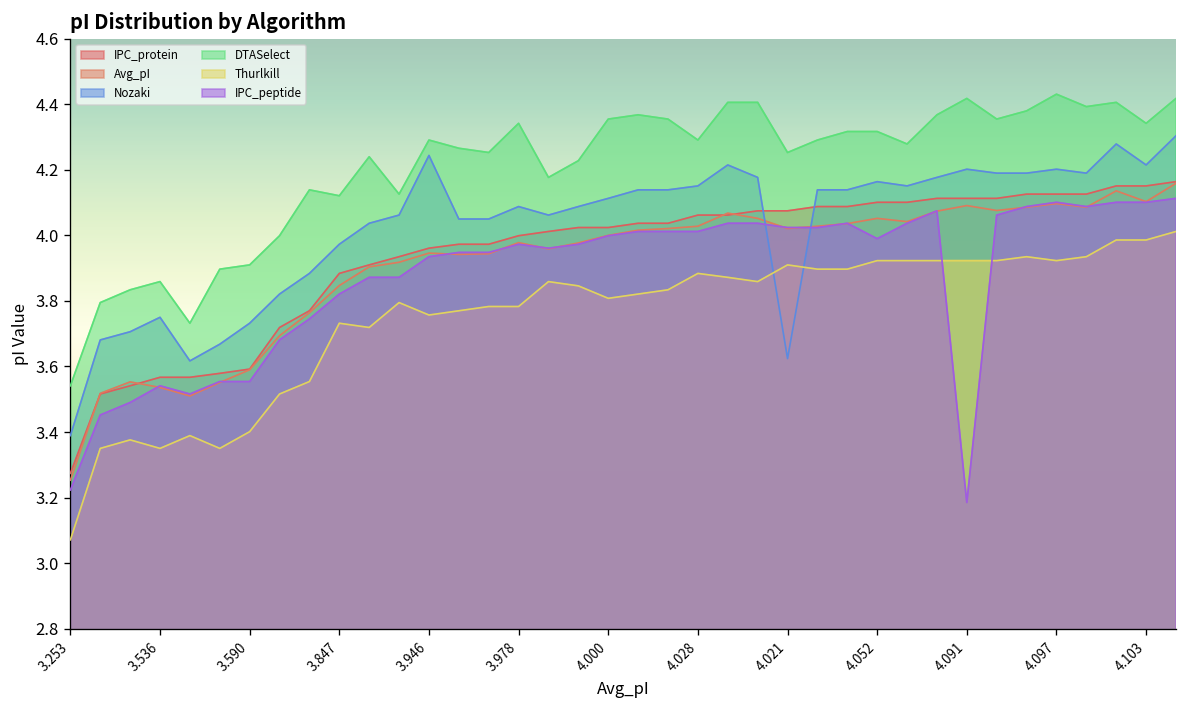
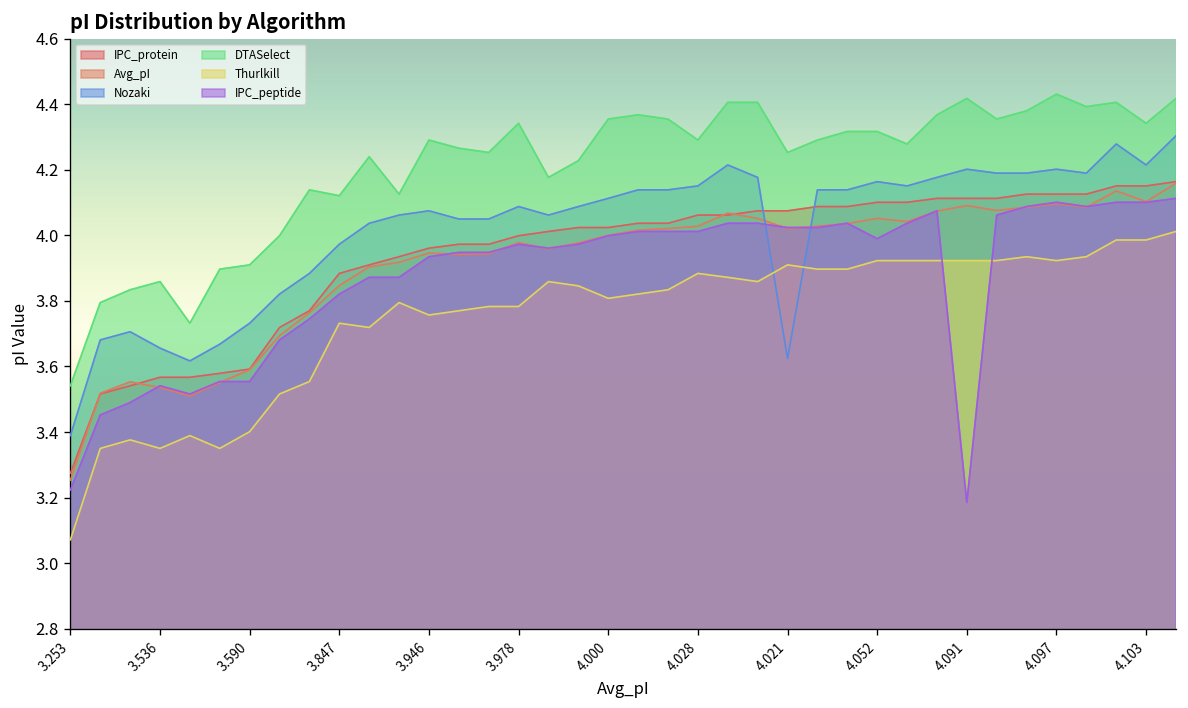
  {
    "Nozaki": {
      "3.253": 3.39,
-     "3.536": 3.75,
+     "3.536": 3.66,
      "3.590": 3.73,
      "3.847": 3.97,
-     "3.946": 4.24,
+     "3.946": 4.08,
      "3.978": 4.09,
      "4.000": 4.11,
      "4.028": 4.15,
      "4.021": 3.62,
      "4.052": 4.16,
      "4.091": 4.20,
      "4.097": 4.20,
      "4.103": 4.22
    },
    "DTASelect": {
      "3.253": 3.54,
      "3.536": 3.86,
      "3.590": 3.91,
      "3.847": 4.12,
      "3.946": 4.29,
      "3.978": 4.34,
      "4.000": 4.36,
      "4.028": 4.29,
      "4.021": 4.25,
      "4.052": 4.32,
      "4.091": 4.42,
      "4.097": 4.43,
      "4.103": 4.34
    },
    "Thurlkill": {
      "3.253": 3.07,
      "3.536": 3.35,
      "3.590": 3.40,
      "3.847": 3.73,
      "3.946": 3.76,
      "3.978": 3.78,
      "4.000": 3.81,
      "4.028": 3.88,
      "4.021": 3.91,
      "4.052": 3.92,
      "4.091": 3.92,
      "4.097": 3.92,
      "4.103": 3.99
    },
    "IPC_peptide": {
      "3.253": 3.22,
      "3.590": 3.55,
      "3.847": 3.82,
      "3.946": 3.94,
      "4.028": 4.01,
      "4.052": 3.99,
      "4.091": 3.19
    }
  }
